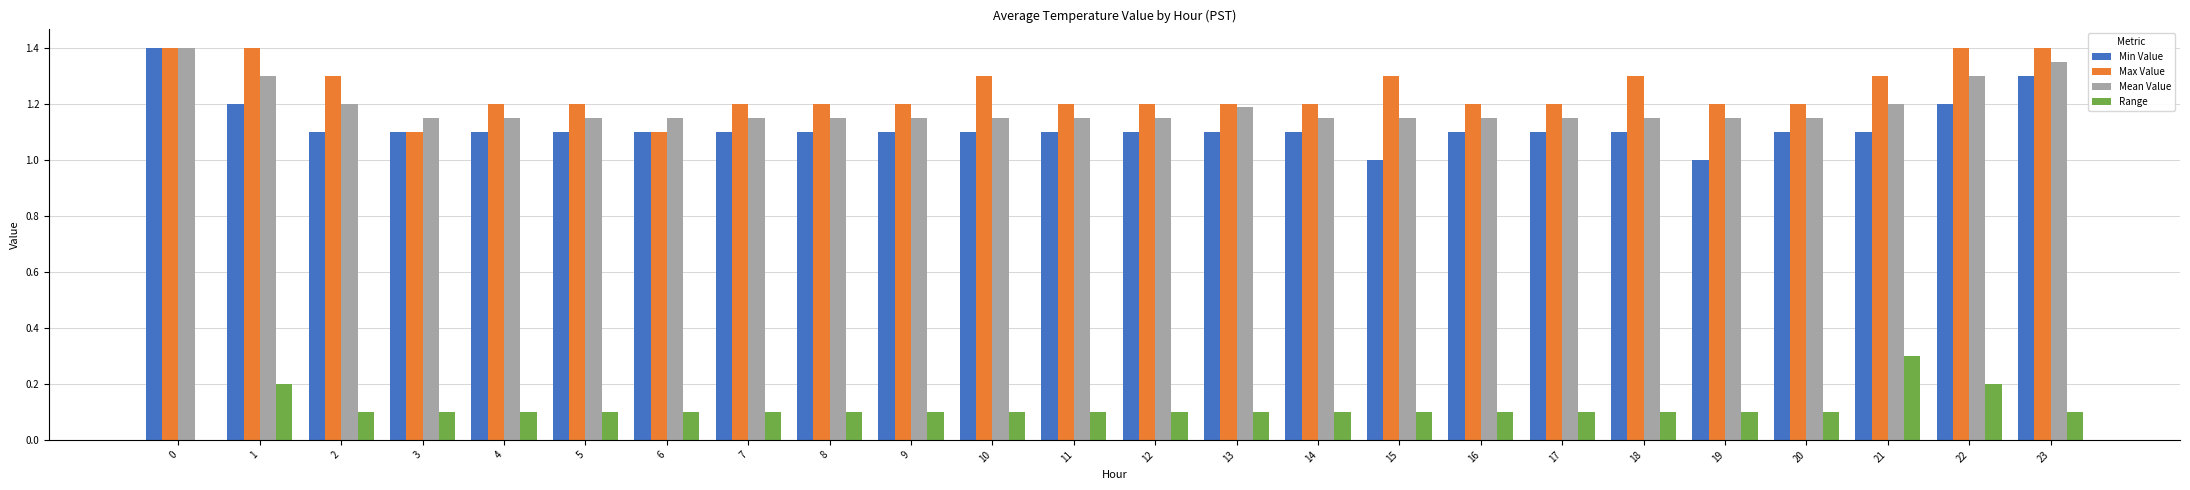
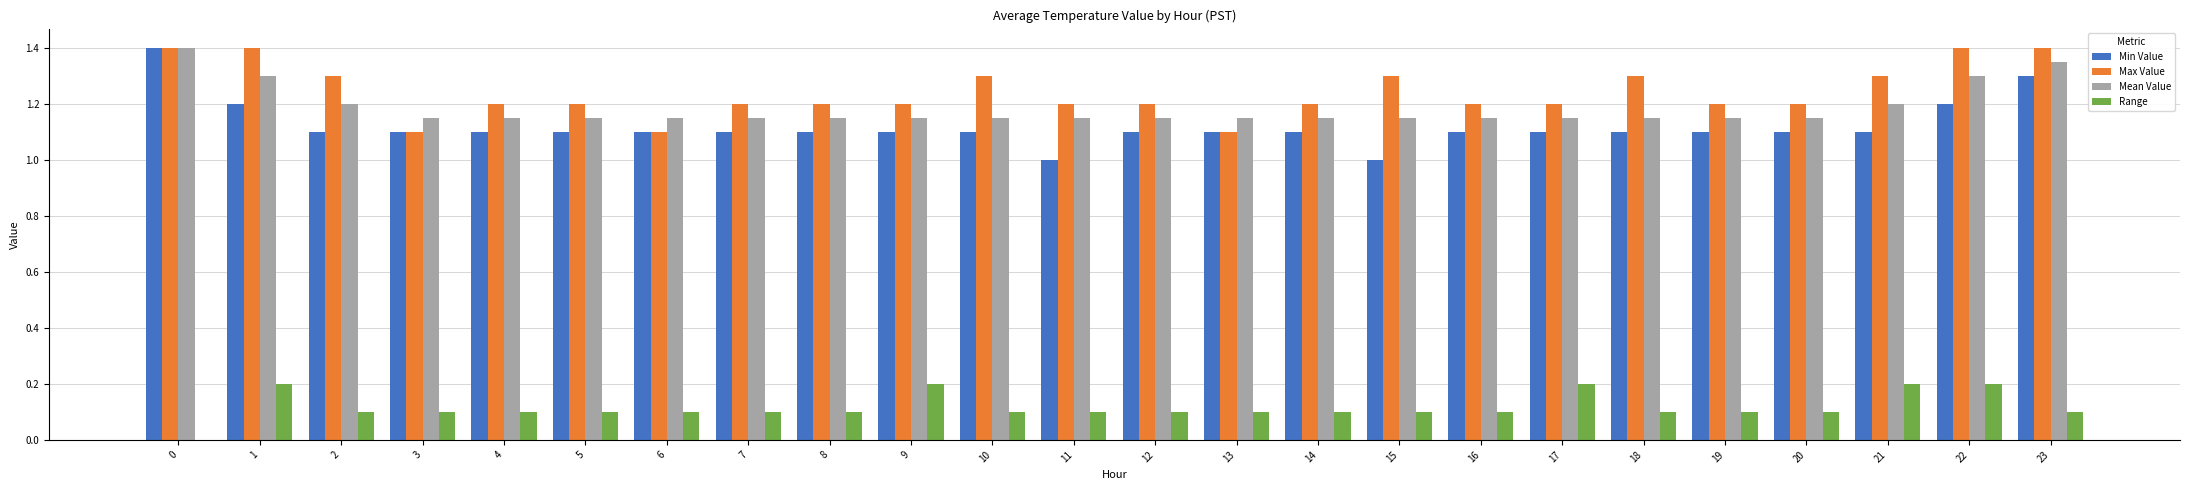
  {
    "Min Value": {
      "0": 1.4,
      "1": 1.2,
      "2": 1.1,
      "3": 1.1,
      "4": 1.1,
      "5": 1.1,
      "6": 1.1,
      "7": 1.1,
      "8": 1.1,
      "9": 1.1,
      "10": 1.1,
-     "11": 1.1,
+     "11": 1.0,
      "12": 1.1,
      "13": 1.1,
      "14": 1.1,
      "15": 1.0,
      "16": 1.1,
      "17": 1.1,
      "18": 1.1,
-     "19": 1.0,
+     "19": 1.1,
      "20": 1.1,
      "21": 1.1,
      "22": 1.2,
      "23": 1.3
    },
    "Max Value": {
      "0": 1.4,
      "1": 1.4,
      "2": 1.3,
      "3": 1.1,
      "4": 1.2,
      "5": 1.2,
      "6": 1.1,
      "7": 1.2,
      "8": 1.2,
      "9": 1.2,
      "10": 1.3,
      "11": 1.2,
      "12": 1.2,
-     "13": 1.2,
+     "13": 1.1,
      "14": 1.2,
      "15": 1.3,
      "16": 1.2,
      "17": 1.2,
      "18": 1.3,
      "19": 1.2,
      "20": 1.2,
      "21": 1.3,
      "22": 1.4,
      "23": 1.4
    },
    "Mean Value": {
      "0": 1.40,
      "1": 1.30,
      "2": 1.20,
      "3": 1.15,
      "4": 1.15,
      "5": 1.15,
      "6": 1.15,
      "7": 1.15,
      "8": 1.15,
      "9": 1.15,
      "10": 1.15,
      "11": 1.15,
      "12": 1.15,
-     "13": 1.19,
+     "13": 1.15,
      "14": 1.15,
      "15": 1.15,
      "16": 1.15,
      "17": 1.15,
      "18": 1.15,
      "19": 1.15,
      "20": 1.15,
      "21": 1.20,
      "22": 1.30,
      "23": 1.35
    },
    "Range": {
      "0": 0.0,
      "1": 0.2,
      "2": 0.1,
      "3": 0.1,
      "4": 0.1,
      "5": 0.1,
      "6": 0.1,
      "7": 0.1,
      "8": 0.1,
-     "9": 0.1,
+     "9": 0.2,
      "10": 0.1,
      "11": 0.1,
      "12": 0.1,
      "13": 0.1,
      "14": 0.1,
      "15": 0.1,
      "16": 0.1,
-     "17": 0.1,
+     "17": 0.2,
      "18": 0.1,
      "19": 0.1,
      "20": 0.1,
-     "21": 0.3,
+     "21": 0.2,
      "22": 0.2,
      "23": 0.1
    }
  }
